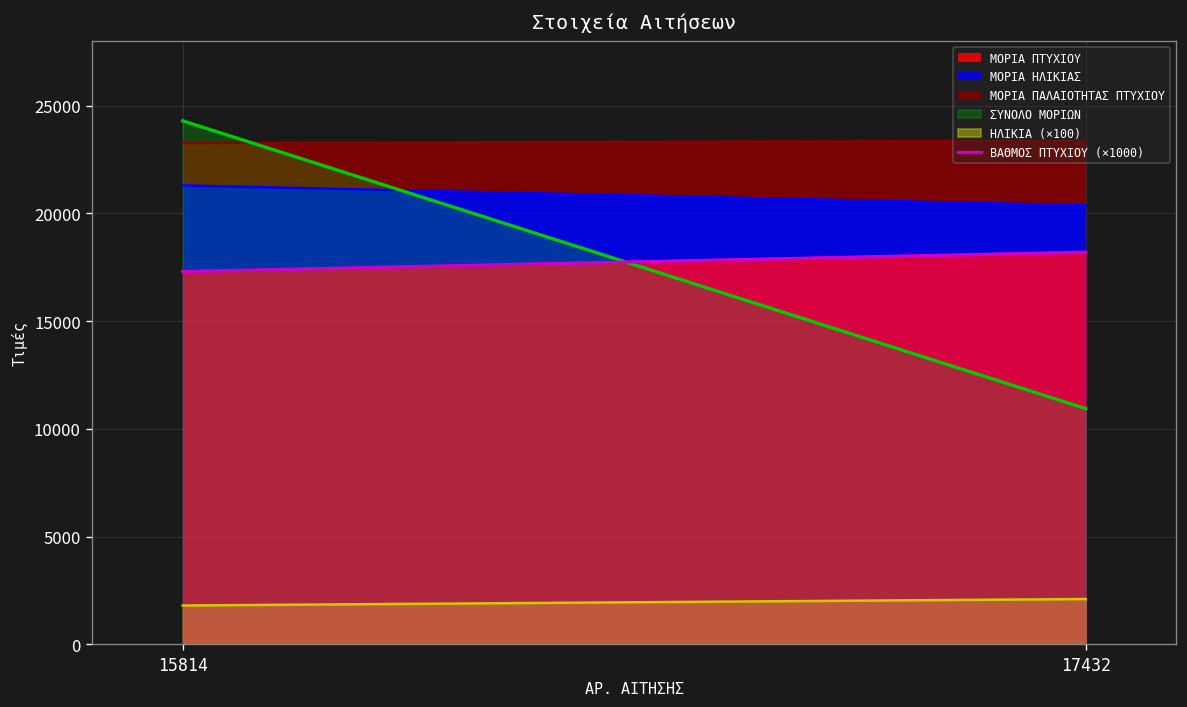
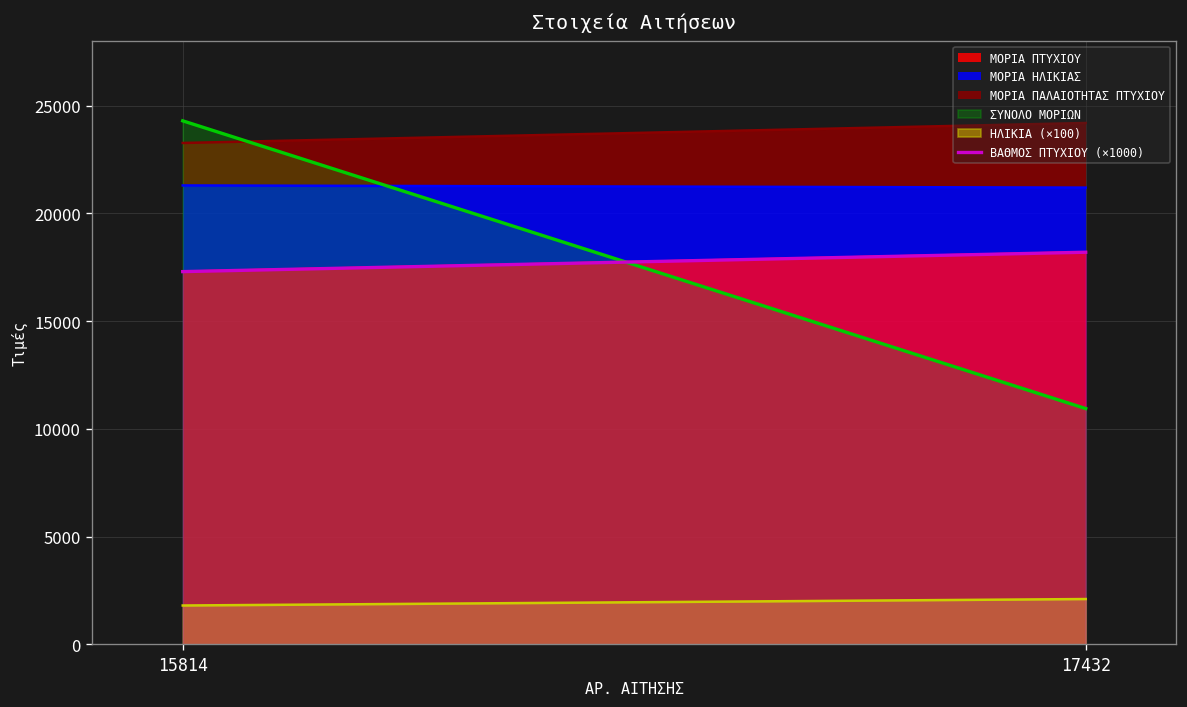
  {
    "ΜΟΡΙΑ ΠΤΥΧΙΟΥ": {
      "15814": 17300,
      "17432": 18200
    },
    "ΜΟΡΙΑ ΗΛΙΚΙΑΣ": {
      "15814": 4000,
-     "17432": 2200
+     "17432": 3000
    },
    "ΜΟΡΙΑ ΠΑΛΑΙΟΤΗΤΑΣ ΠΤΥΧΙΟΥ": {
      "15814": 2000
    },
    "ΣΥΝΟΛΟ ΜΟΡΙΩΝ": {
      "15814": 24300,
      "17432": 10900
    },
    "ΗΛΙΚΙΑ (×100)": {
      "15814": 1800,
      "17432": 2100
    }
  }
